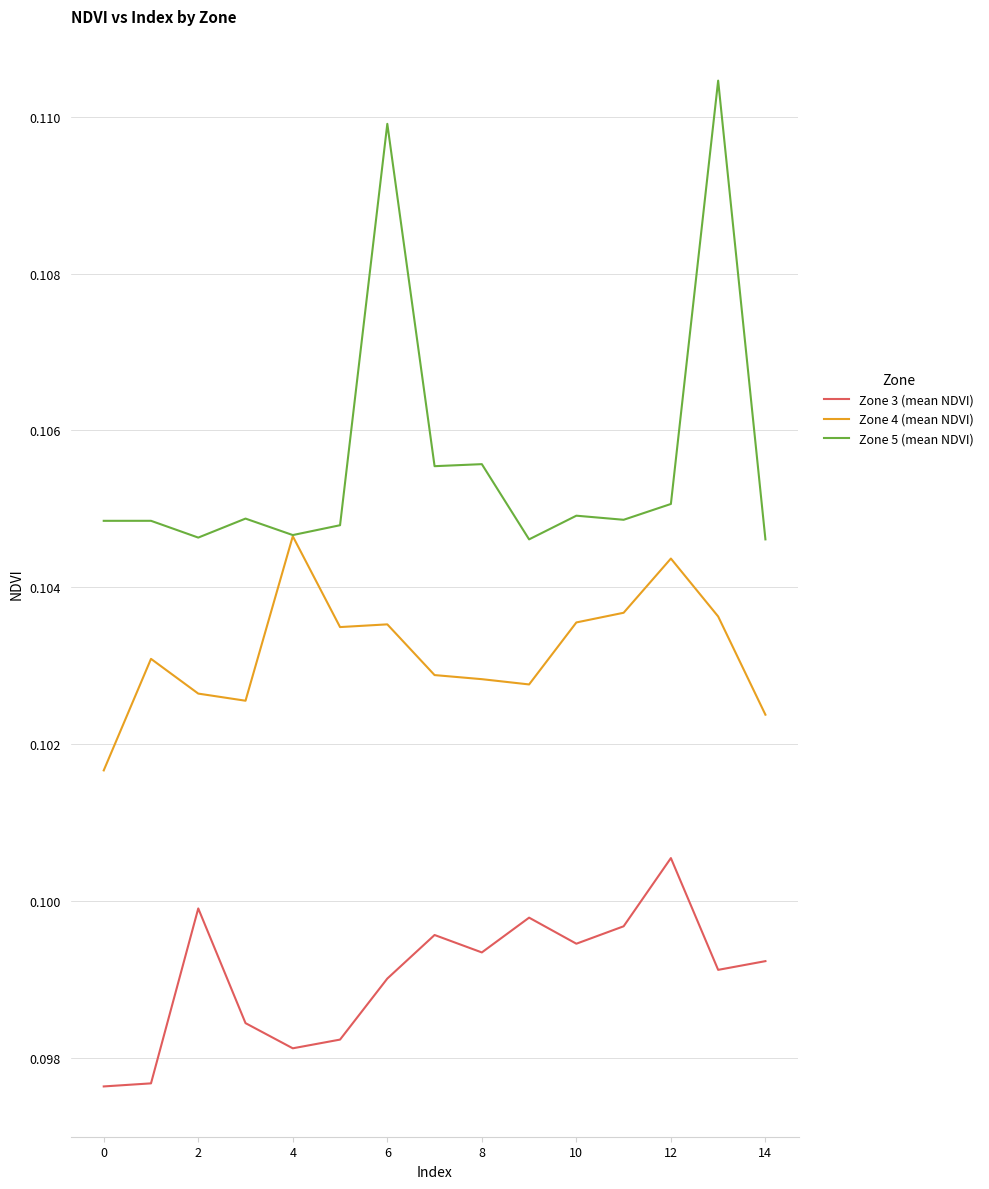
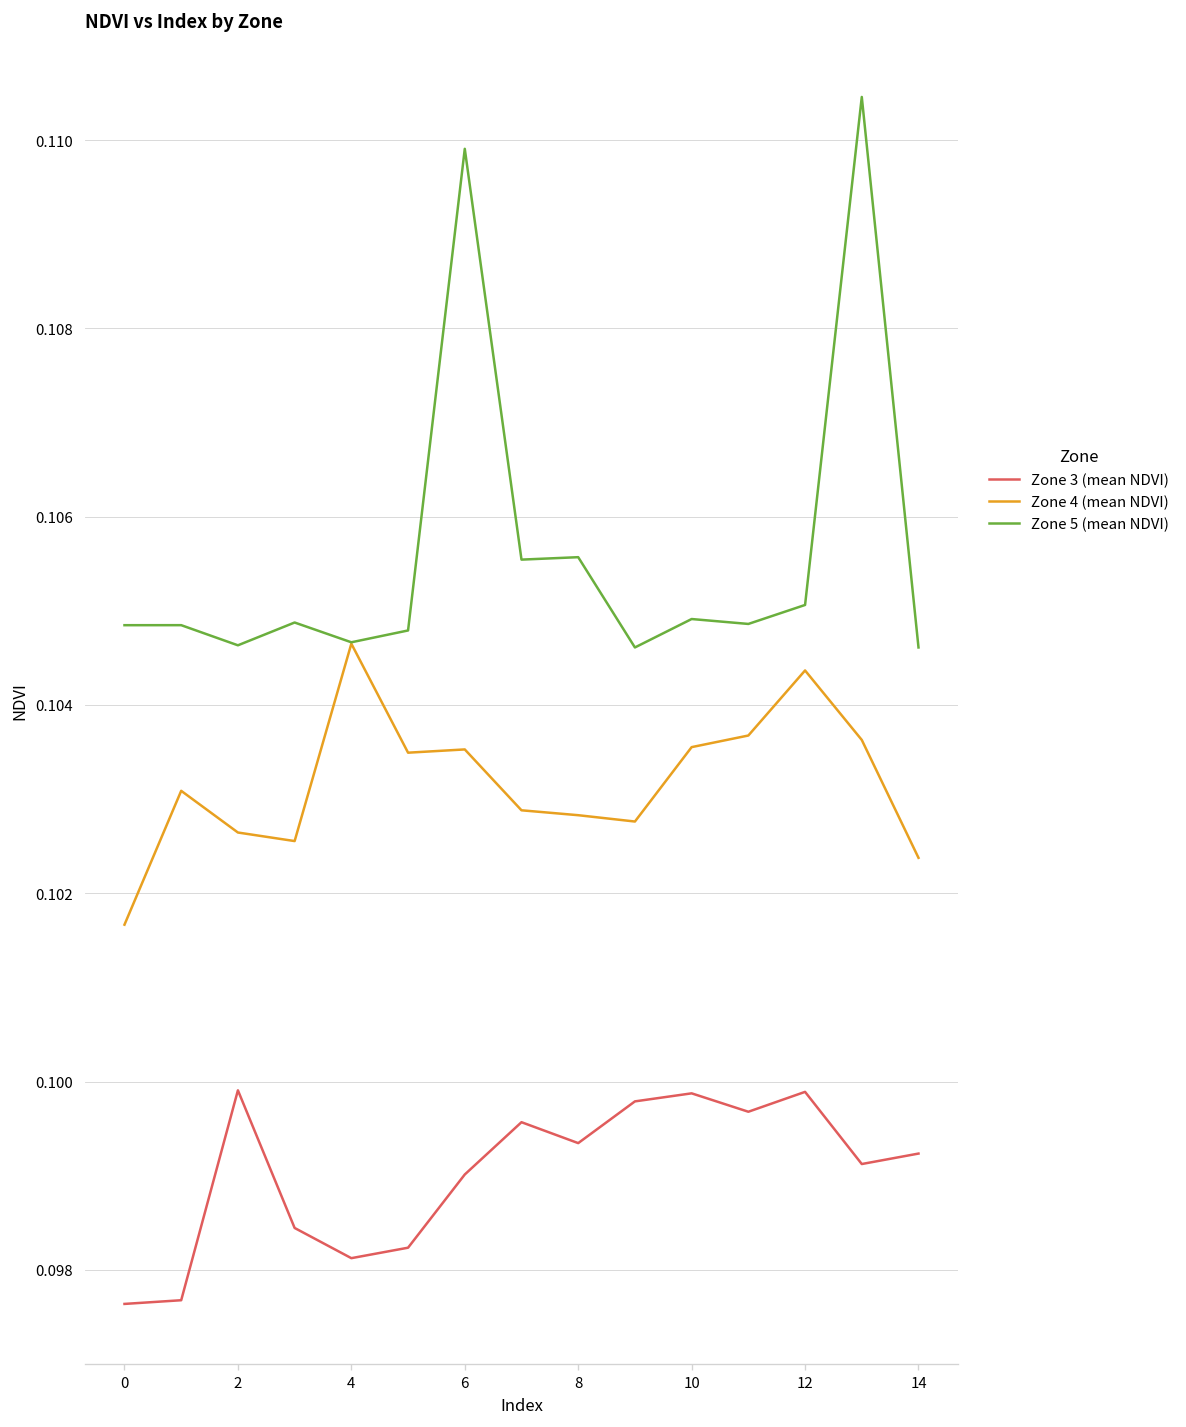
  {
    "Zone 3 (mean NDVI)": {
      "0": 0.0976,
      "2": 0.0999,
      "4": 0.0981,
      "6": 0.0990,
      "8": 0.0993,
-     "10": 0.0995,
-     "12": 0.1005,
+     "10": 0.0999,
+     "12": 0.0999,
      "14": 0.0992
    },
    "Zone 4 (mean NDVI)": {
      "0": 0.1017,
      "2": 0.1026,
      "6": 0.1035,
      "8": 0.1028,
      "10": 0.1036,
      "12": 0.1044,
      "14": 0.1024
    },
    "Zone 5 (mean NDVI)": {
      "0": 0.1048,
      "2": 0.1046,
      "6": 0.1099,
      "8": 0.1056,
      "10": 0.1049,
      "12": 0.1051,
      "14": 0.1046
    }
  }
